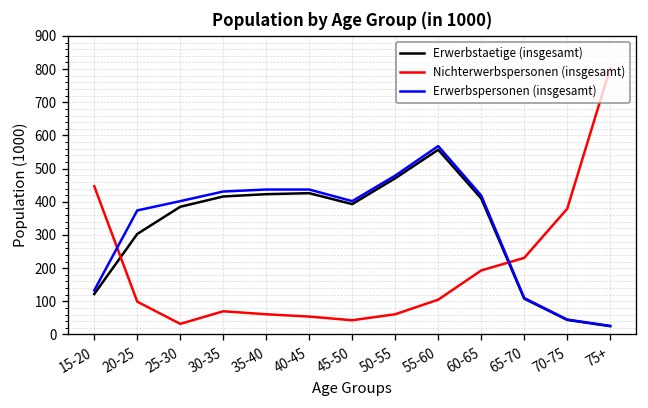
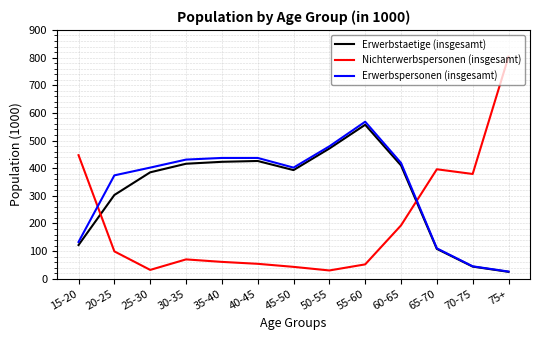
  {
    "Erwerbstaetige (insgesamt)": {
      "15-20": 120,
      "20-25": 300,
      "25-30": 390,
      "30-35": 420,
      "35-40": 420,
      "40-45": 430,
      "55-60": 560
    },
    "Nichterwerbspersonen (insgesamt)": {
      "15-20": 450,
      "20-25": 100,
      "25-30": 30,
      "30-35": 70,
      "35-40": 60,
      "40-45": 50,
      "45-50": 40,
-     "50-55": 60,
-     "55-60": 110,
+     "50-55": 30,
+     "55-60": 50,
      "60-65": 190,
-     "65-70": 230,
+     "65-70": 400,
      "70-75": 380
    },
    "Erwerbspersonen (insgesamt)": {
      "15-20": 130,
      "20-25": 370,
      "25-30": 400,
      "30-35": 430,
      "35-40": 440,
      "40-45": 440,
      "55-60": 570
    }
  }
